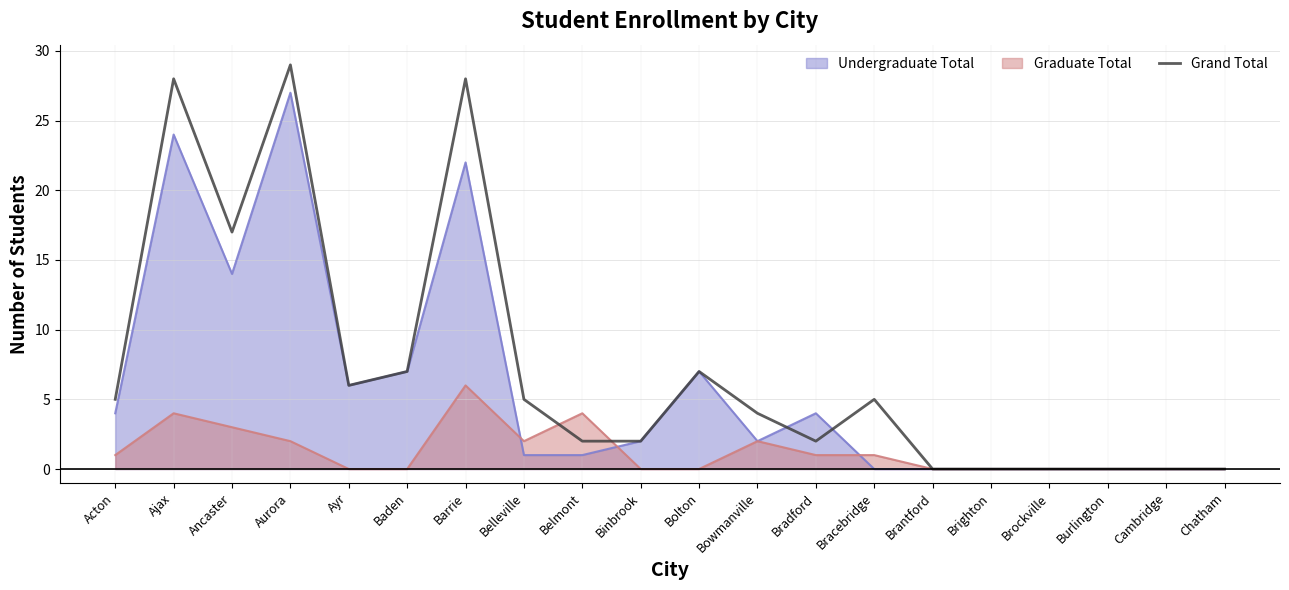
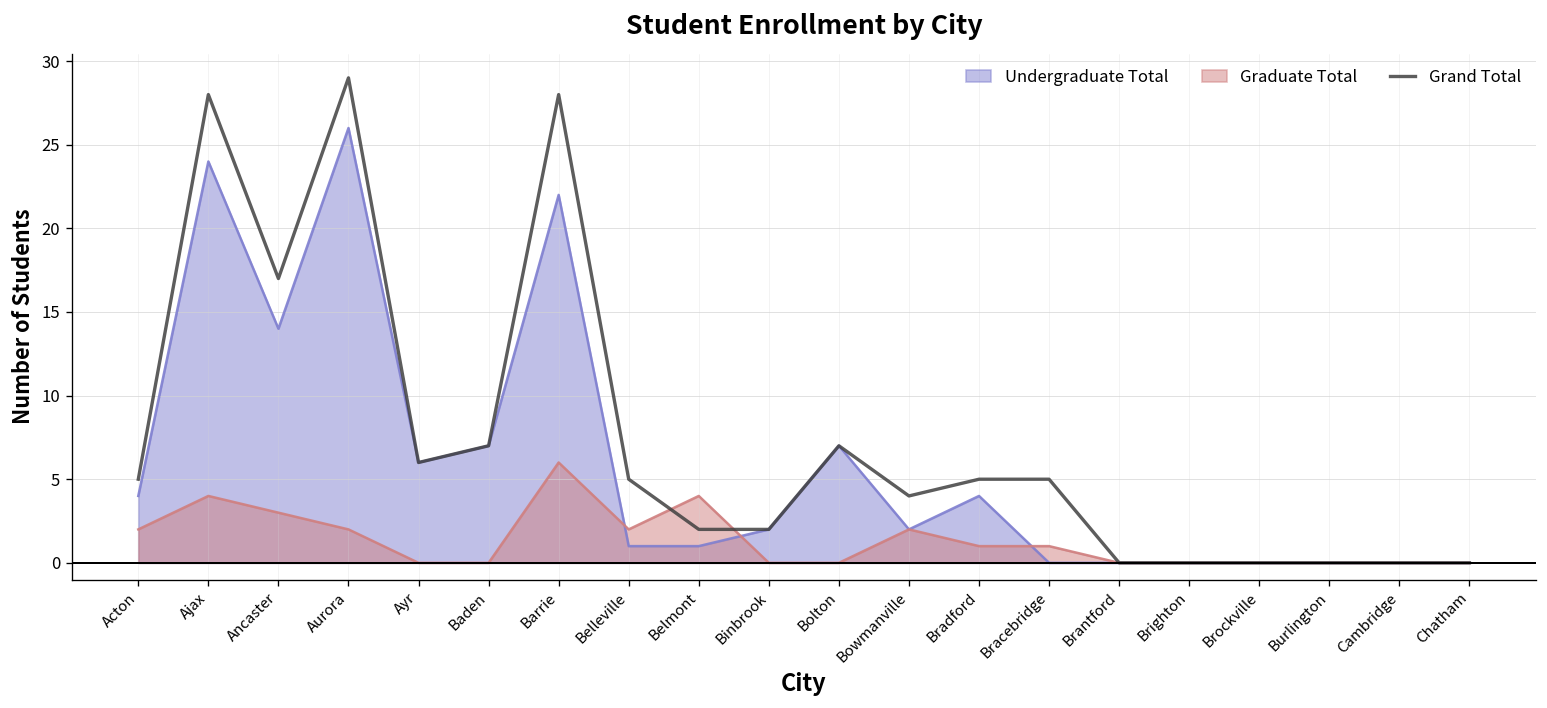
  {
    "Undergraduate Total": {
      "Acton": 4,
      "Ajax": 24,
      "Ancaster": 14,
-     "Aurora": 27,
+     "Aurora": 26,
      "Barrie": 22,
      "Belleville": 1,
      "Belmont": 1,
      "Bradford": 4,
      "Bracebridge": 0
    },
    "Graduate Total": {
-     "Acton": 1,
+     "Acton": 2,
      "Ajax": 4,
      "Ancaster": 3,
      "Aurora": 2,
      "Ayr": 0,
      "Baden": 0,
      "Barrie": 6,
      "Belleville": 2,
      "Belmont": 4,
      "Binbrook": 0,
      "Bolton": 0,
      "Bradford": 1,
      "Bracebridge": 1
    },
    "Grand Total": {
      "Acton": 5,
      "Ajax": 28,
      "Ancaster": 17,
      "Aurora": 29,
      "Barrie": 28,
      "Belleville": 5,
      "Belmont": 2,
      "Bowmanville": 4,
-     "Bradford": 2,
+     "Bradford": 5,
      "Bracebridge": 5
    }
  }
